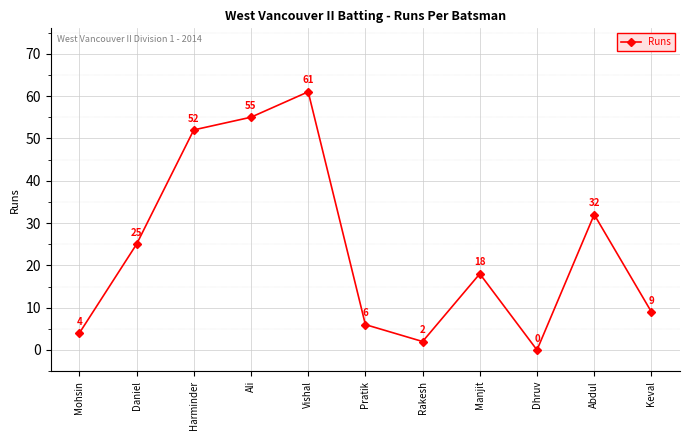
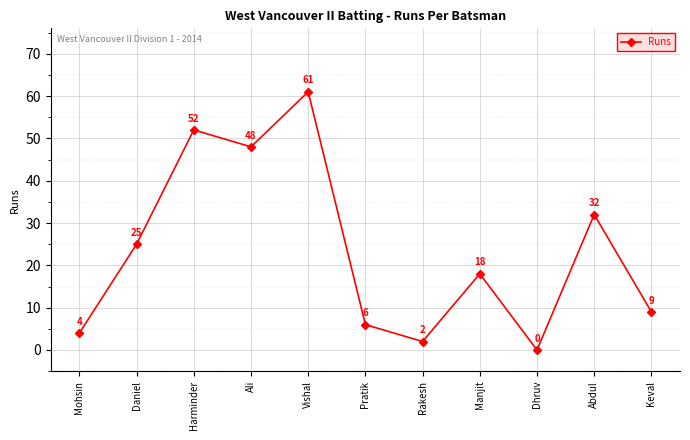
  {
    "Mohsin": 4,
    "Daniel": 25,
    "Harminder": 52,
-   "Ali": 55,
+   "Ali": 48,
    "Vishal": 61,
    "Pratik": 6,
    "Rakesh": 2,
    "Manjit": 18,
    "Dhruv": 0,
    "Abdul": 32,
    "Keval": 9
  }
